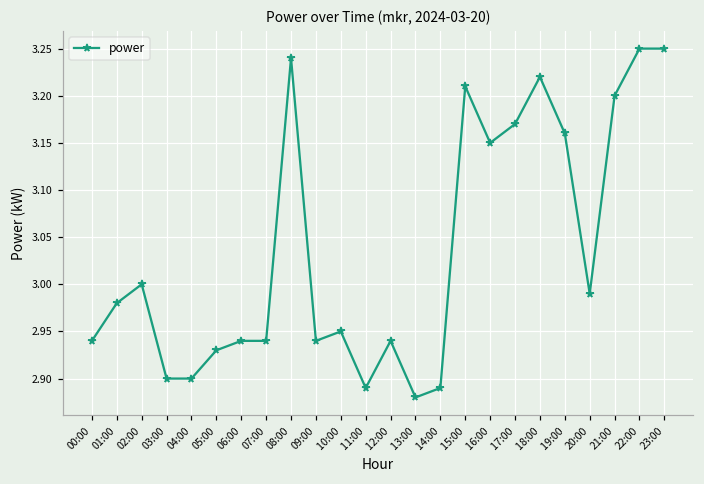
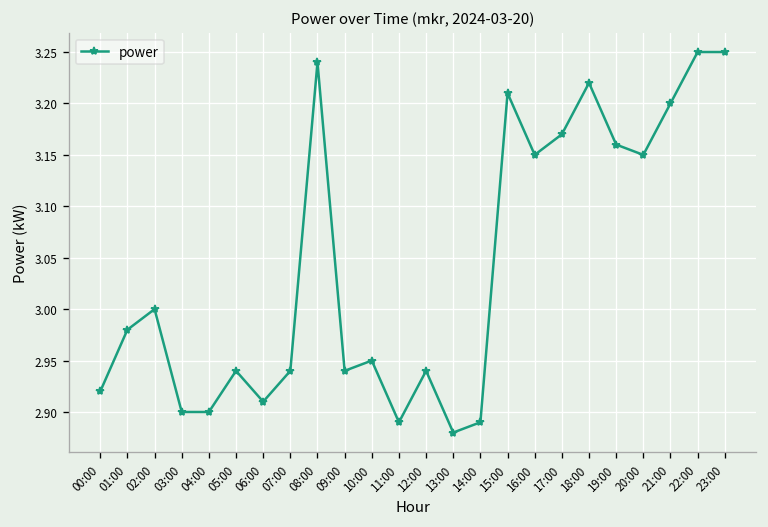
  {
-   "00:00": 2.94,
+   "00:00": 2.92,
    "01:00": 2.98,
    "02:00": 3.00,
    "03:00": 2.90,
    "04:00": 2.90,
-   "05:00": 2.93,
-   "06:00": 2.94,
+   "05:00": 2.94,
+   "06:00": 2.91,
    "07:00": 2.94,
    "08:00": 3.24,
    "09:00": 2.94,
    "10:00": 2.95,
    "11:00": 2.89,
    "12:00": 2.94,
    "13:00": 2.88,
    "14:00": 2.89,
    "15:00": 3.21,
    "16:00": 3.15,
    "17:00": 3.17,
    "18:00": 3.22,
    "19:00": 3.16,
-   "20:00": 2.99,
+   "20:00": 3.15,
    "21:00": 3.20,
    "22:00": 3.25,
    "23:00": 3.25
  }
